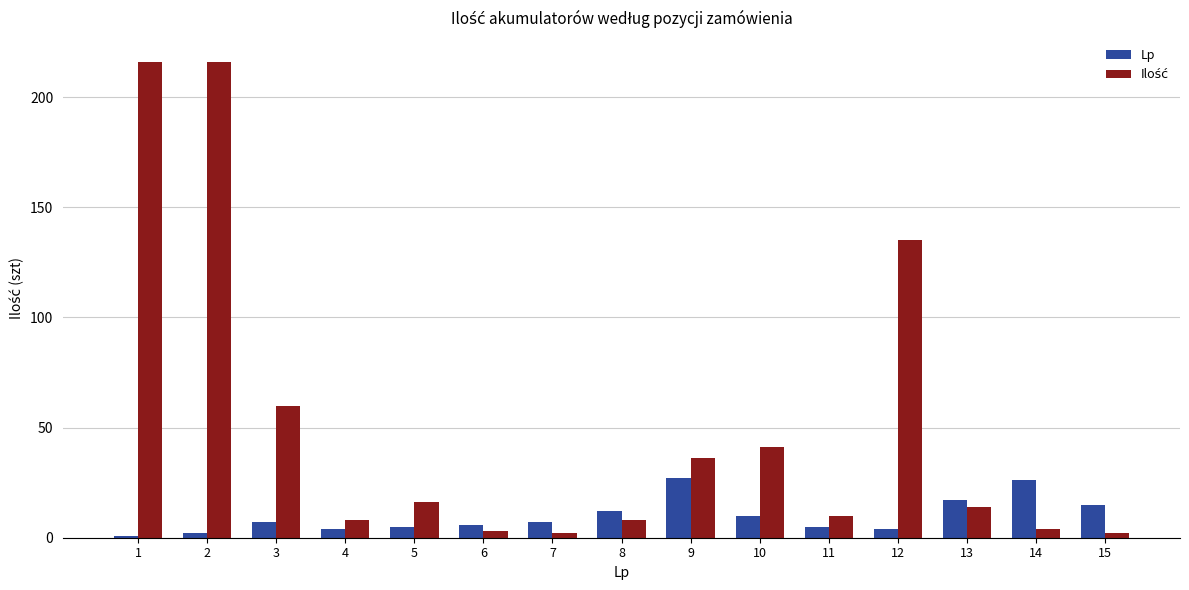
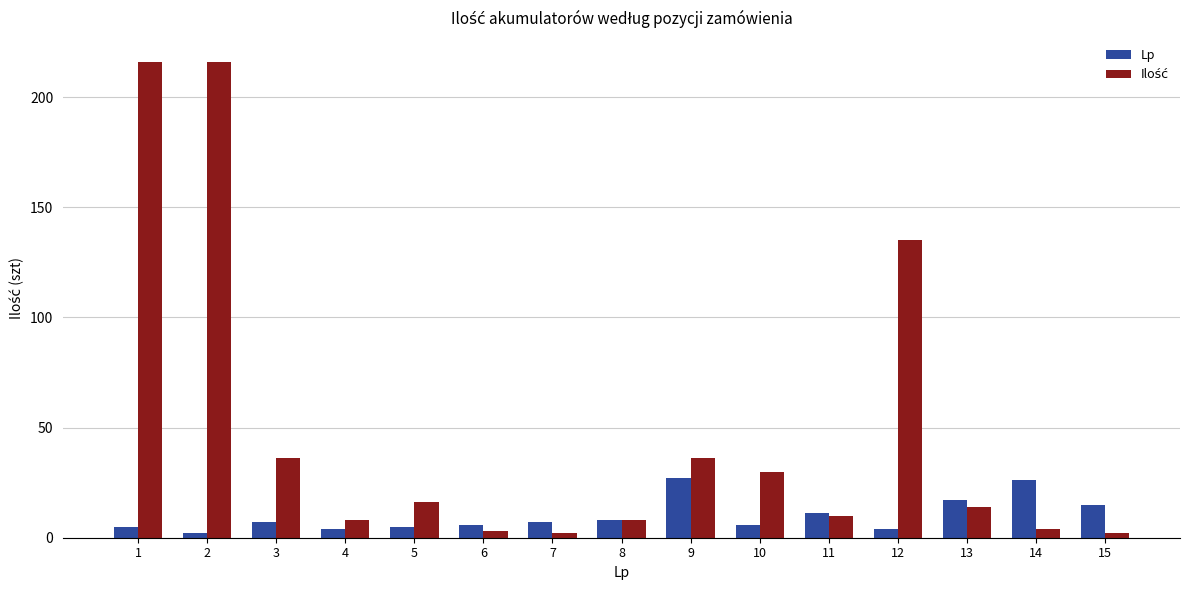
  {
    "Lp": {
-     "1": 1,
+     "1": 5,
      "2": 2,
      "3": 7,
      "4": 4,
      "5": 5,
      "6": 6,
      "7": 7,
-     "8": 12,
+     "8": 8,
      "9": 27,
-     "10": 10,
-     "11": 5,
+     "10": 6,
+     "11": 11,
      "12": 4,
      "13": 17,
      "14": 26,
      "15": 15
    },
    "Ilość": {
      "1": 216,
      "2": 216,
-     "3": 60,
+     "3": 36,
      "4": 8,
      "5": 16,
      "6": 3,
      "7": 2,
      "8": 8,
      "9": 36,
-     "10": 41,
+     "10": 30,
      "11": 10,
      "12": 135,
      "13": 14,
      "14": 4,
      "15": 2
    }
  }
